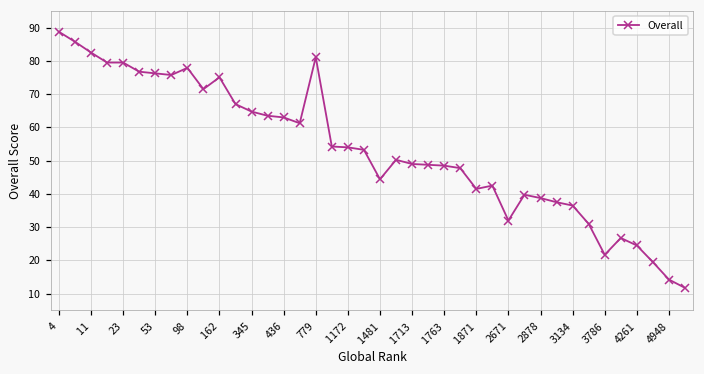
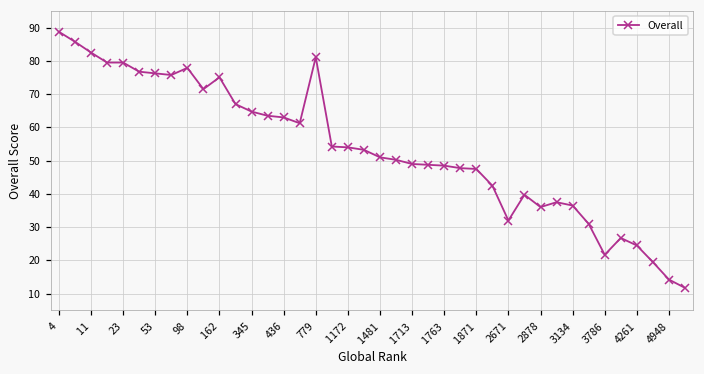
  {
    "4": 89,
    "53": 76,
    "98": 78,
    "162": 75,
    "345": 65,
    "436": 63,
    "779": 81,
    "1172": 54,
-   "1481": 44,
+   "1481": 51,
    "1713": 49,
    "1763": 49,
-   "1871": 42,
+   "1871": 48,
    "2671": 32,
-   "2878": 39,
+   "2878": 36,
    "3134": 37,
    "3786": 22,
    "4261": 25,
    "4948": 14
  }
